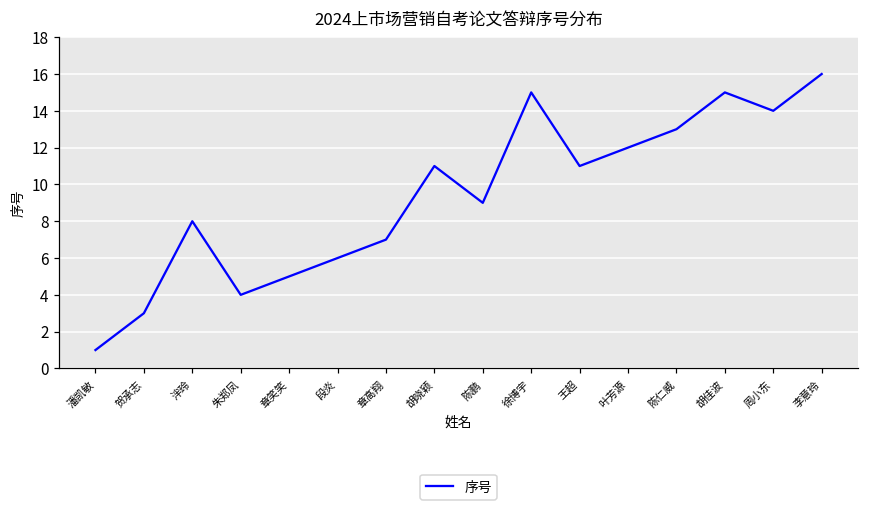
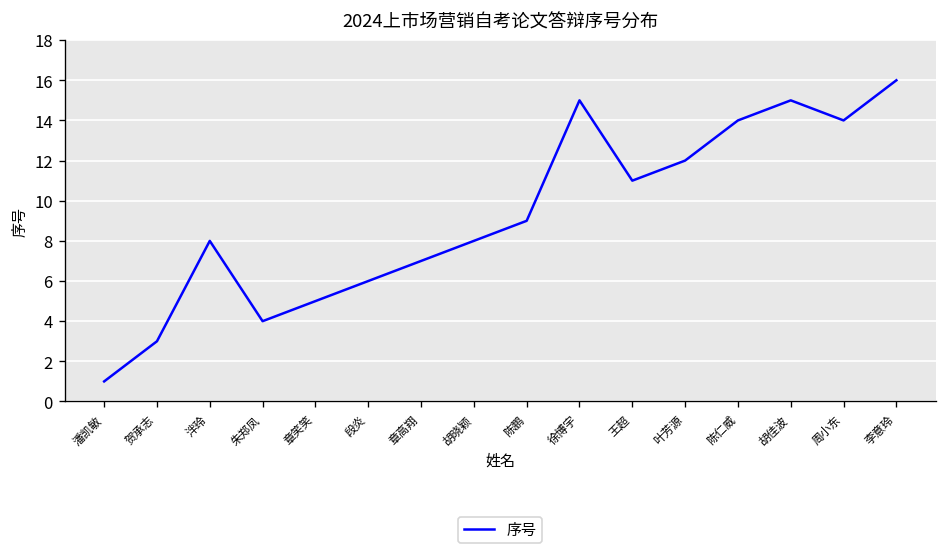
  {
    "潘凯敏": 1,
    "贺承志": 3,
    "泮玲": 8,
    "朱郑凤": 4,
    "章笑笑": 5,
    "段炎": 6,
    "章高翔": 7,
-   "胡晓颖": 11,
+   "胡晓颖": 8,
    "陈鹏": 9,
    "徐博宇": 15,
    "王超": 11,
    "叶芳源": 12,
-   "陈仁威": 13,
+   "陈仁威": 14,
    "胡佳波": 15,
    "周小东": 14,
    "李意玲": 16
  }
